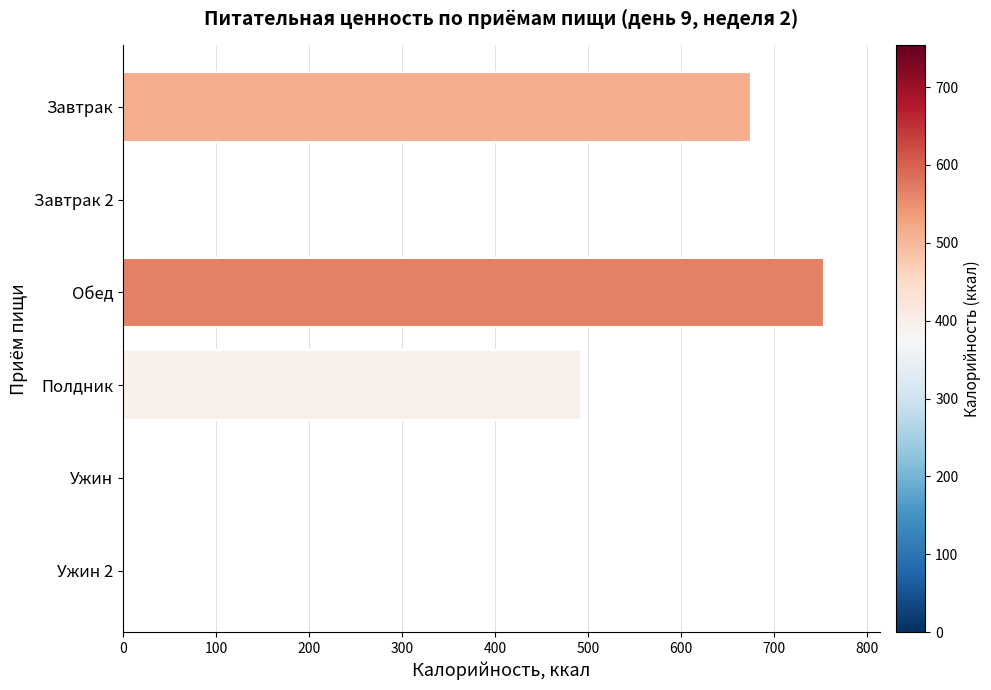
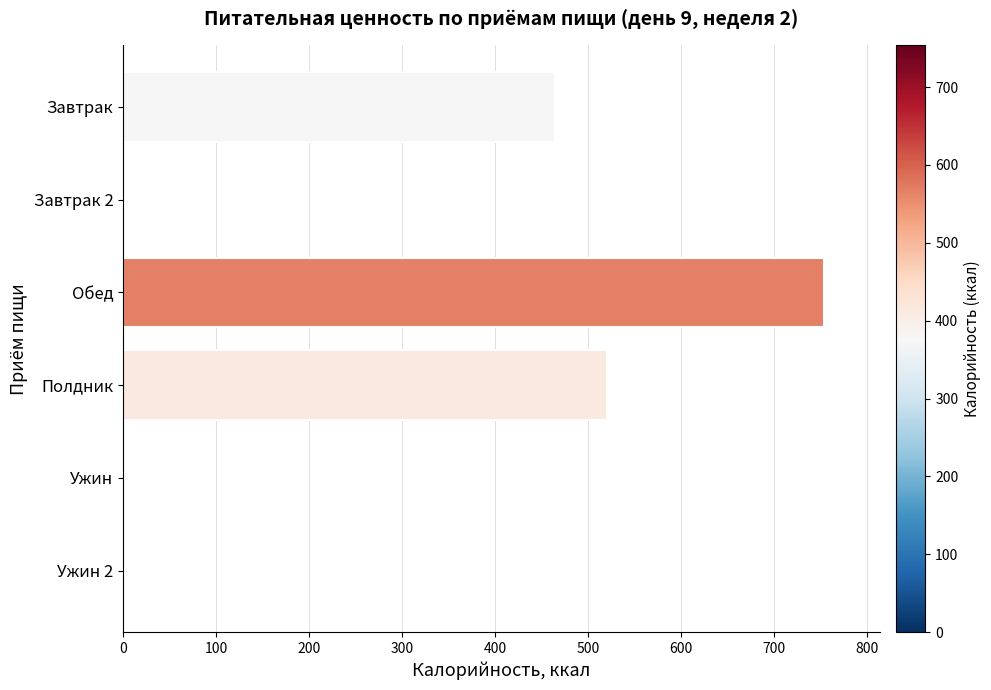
  {
-   "Завтрак": 670,
+   "Завтрак": 460,
    "Завтрак 2": 0,
    "Обед": 750,
-   "Полдник": 490,
+   "Полдник": 520,
    "Ужин": 0,
    "Ужин 2": 0
  }
